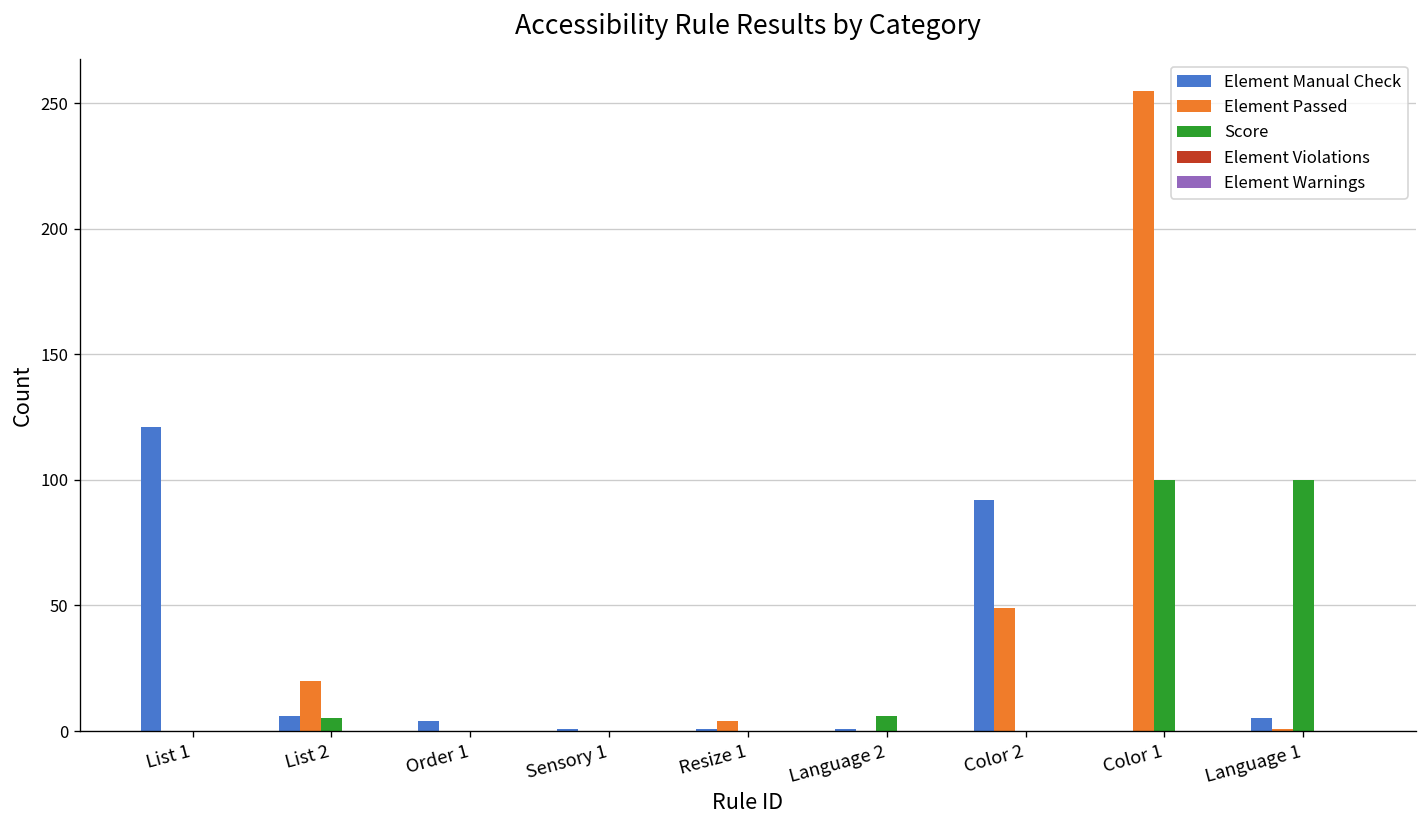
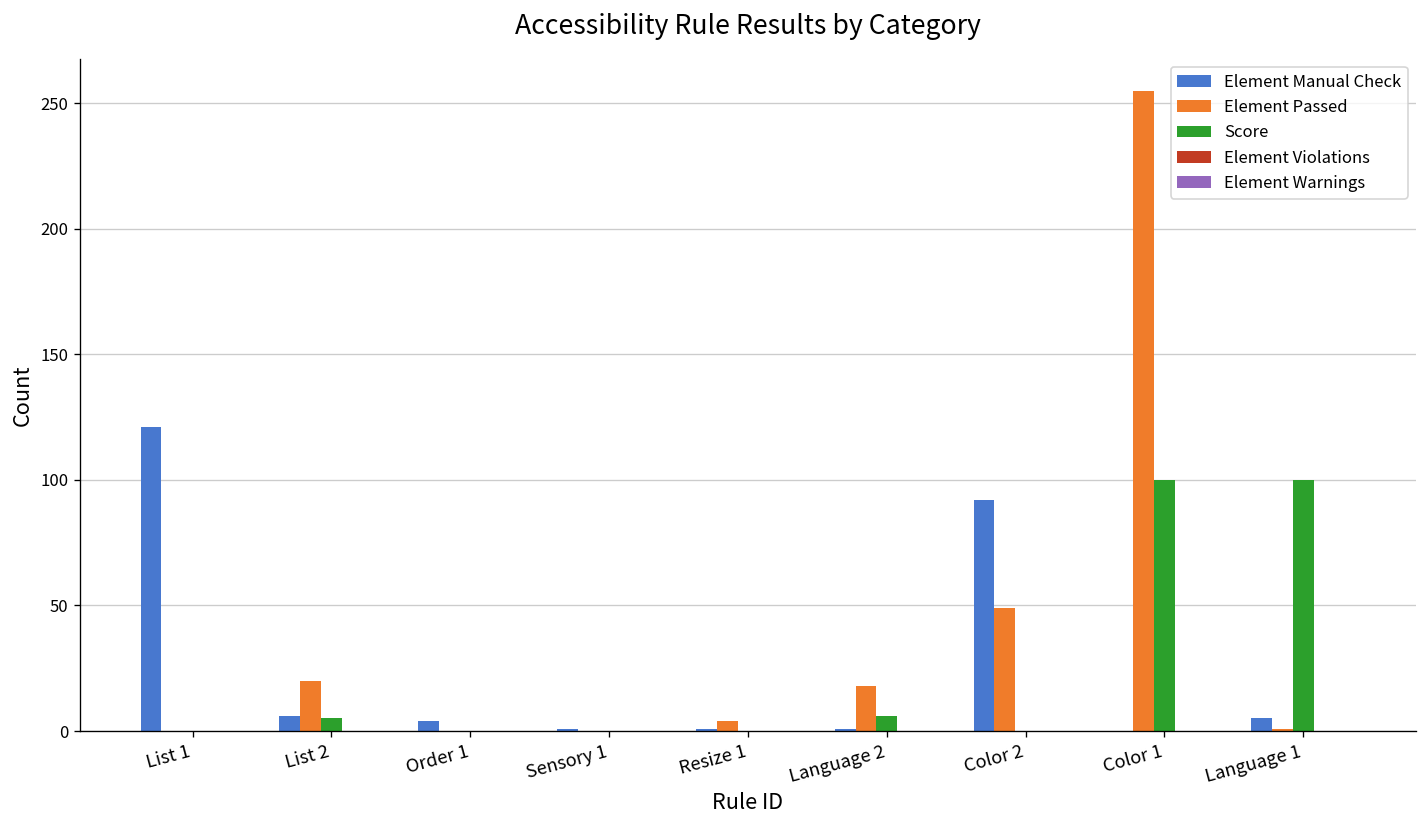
  {
    "Element Manual Check": {
      "List 1": 121,
      "List 2": 6,
      "Order 1": 4,
      "Color 2": 92,
      "Color 1": 0,
      "Language 1": 5
    },
    "Element Passed": {
      "List 1": 0,
      "List 2": 20,
      "Order 1": 0,
      "Sensory 1": 0,
      "Resize 1": 4,
-     "Language 2": 0,
+     "Language 2": 18,
      "Color 2": 49,
      "Color 1": 255
    },
    "Score": {
      "List 1": 0,
      "List 2": 5,
      "Order 1": 0,
      "Sensory 1": 0,
      "Resize 1": 0,
      "Language 2": 6,
      "Color 2": 0,
      "Color 1": 100,
      "Language 1": 100
    },
    "Element Violations": {
      "List 1": 0,
      "List 2": 0,
      "Order 1": 0,
      "Sensory 1": 0,
      "Resize 1": 0,
      "Language 2": 0,
      "Color 2": 0,
      "Color 1": 0,
      "Language 1": 0
    },
    "Element Warnings": {
      "List 1": 0,
      "List 2": 0,
      "Order 1": 0,
      "Sensory 1": 0,
      "Resize 1": 0,
      "Language 2": 0,
      "Color 2": 0,
      "Color 1": 0,
      "Language 1": 0
    }
  }
